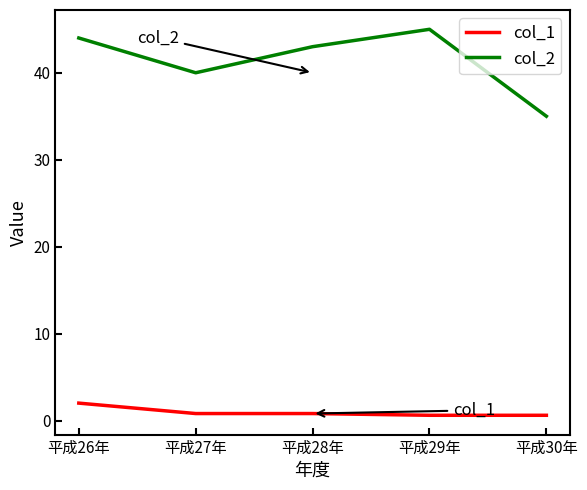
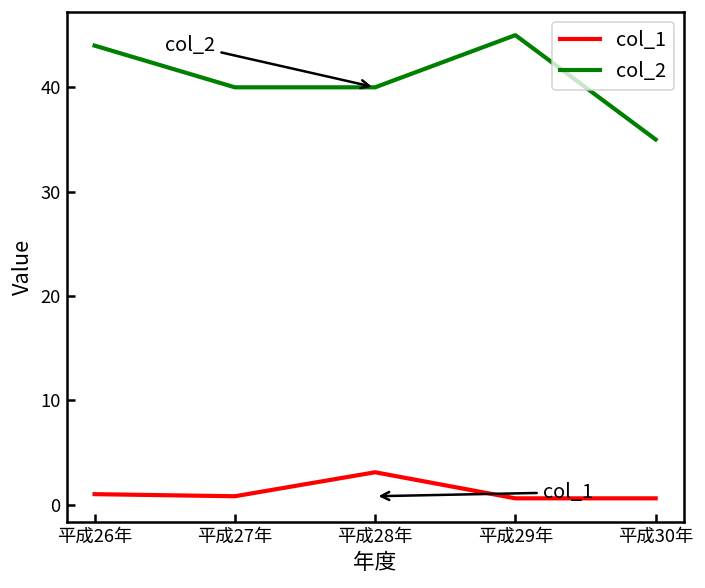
  {
    "col_1": {
-     "平成26年": 2,
+     "平成26年": 1,
      "平成27年": 1,
-     "平成28年": 1,
+     "平成28年": 3,
      "平成30年": 1
    },
    "col_2": {
      "平成26年": 44,
-     "平成28年": 43,
+     "平成28年": 40,
      "平成29年": 45,
      "平成30年": 35
    }
  }
